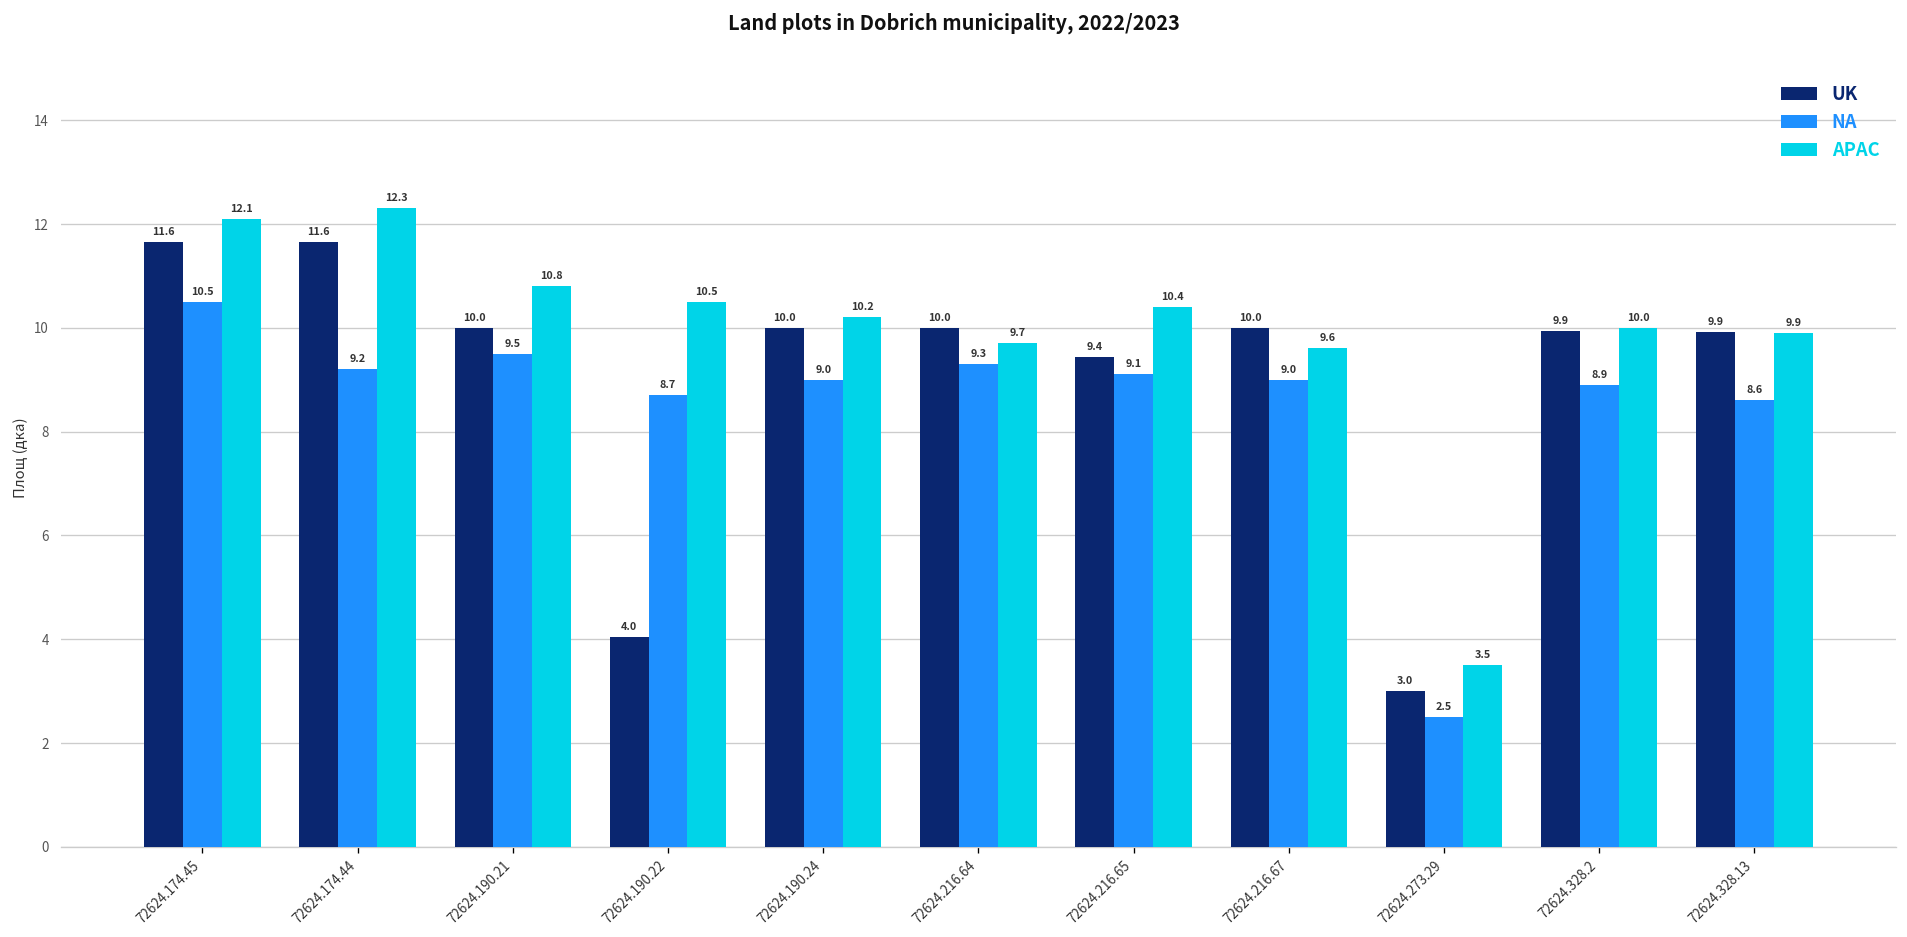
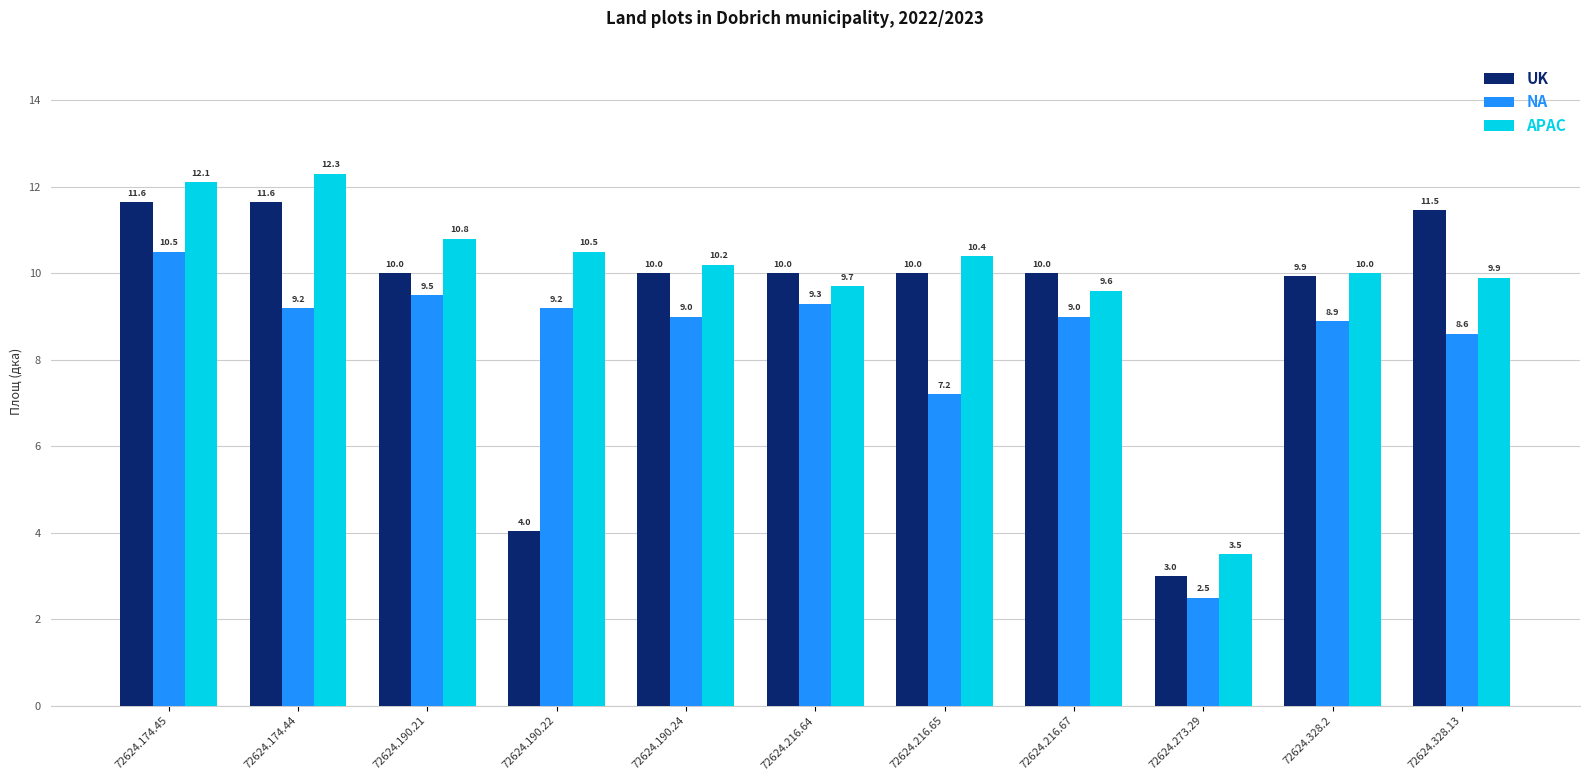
  {
    "UK": {
      "72624.174.45": 11.6,
      "72624.174.44": 11.6,
      "72624.190.21": 10.0,
      "72624.190.22": 4.0,
      "72624.190.24": 10.0,
      "72624.216.64": 10.0,
-     "72624.216.65": 9.4,
+     "72624.216.65": 10.0,
      "72624.216.67": 10.0,
      "72624.273.29": 3.0,
      "72624.328.2": 9.9,
-     "72624.328.13": 9.9
+     "72624.328.13": 11.5
    },
    "NA": {
      "72624.174.45": 10.5,
      "72624.174.44": 9.2,
      "72624.190.21": 9.5,
-     "72624.190.22": 8.7,
+     "72624.190.22": 9.2,
      "72624.190.24": 9.0,
      "72624.216.64": 9.3,
-     "72624.216.65": 9.1,
+     "72624.216.65": 7.2,
      "72624.216.67": 9.0,
      "72624.273.29": 2.5,
      "72624.328.2": 8.9,
      "72624.328.13": 8.6
    },
    "APAC": {
      "72624.174.45": 12.1,
      "72624.174.44": 12.3,
      "72624.190.21": 10.8,
      "72624.190.22": 10.5,
      "72624.190.24": 10.2,
      "72624.216.64": 9.7,
      "72624.216.65": 10.4,
      "72624.216.67": 9.6,
      "72624.273.29": 3.5,
      "72624.328.2": 10.0,
      "72624.328.13": 9.9
    }
  }
